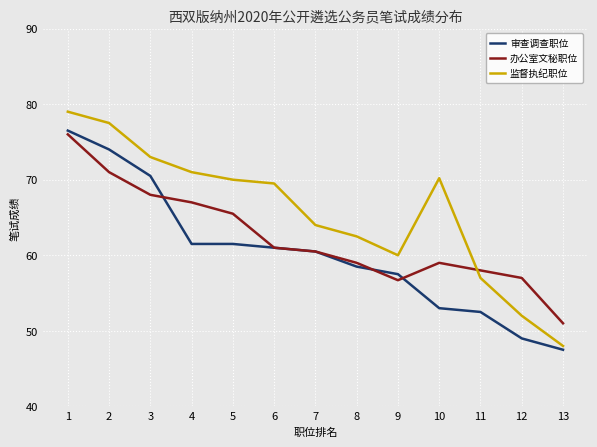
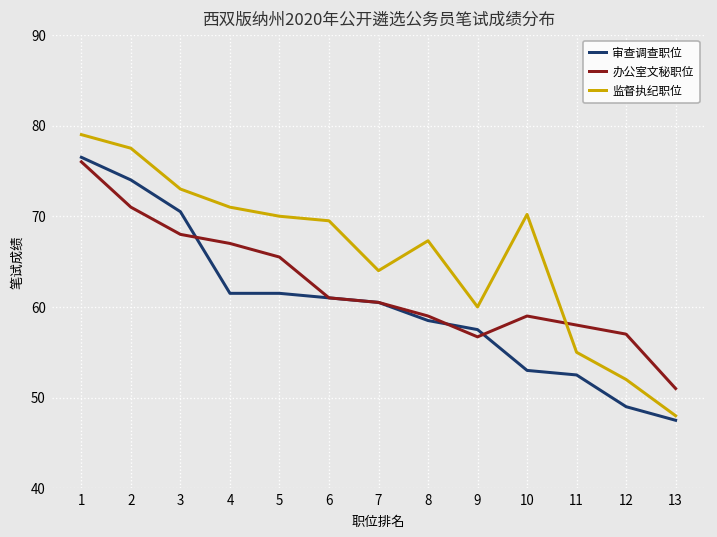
  {
    "审查调查职位": {
      "1": 77,
      "2": 74,
      "3": 71,
      "4": 62,
      "5": 62,
      "8": 59,
      "9": 58,
      "10": 53,
      "11": 53,
      "12": 49,
      "13": 48
    },
    "办公室文秘职位": {
      "1": 76,
      "2": 71,
      "3": 68,
      "4": 67,
      "5": 66,
      "8": 59,
      "9": 57,
      "10": 59,
      "11": 58,
      "12": 57,
      "13": 51
    },
    "监督执纪职位": {
      "1": 79,
      "2": 78,
      "3": 73,
      "4": 71,
      "5": 70,
      "6": 70,
      "7": 64,
-     "8": 63,
+     "8": 67,
      "9": 60,
      "10": 70,
-     "11": 57,
+     "11": 55,
      "12": 52,
      "13": 48
    }
  }
